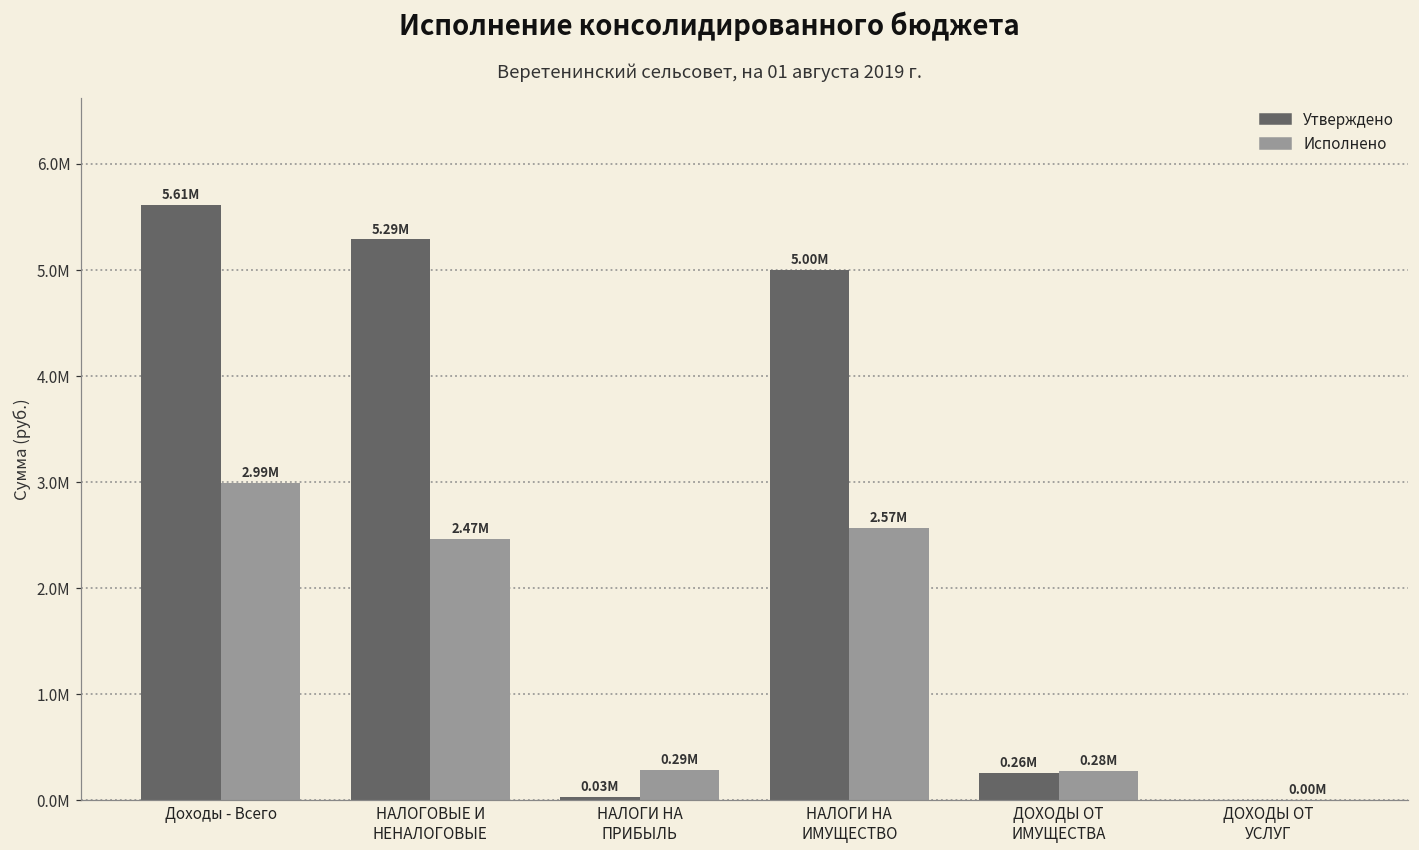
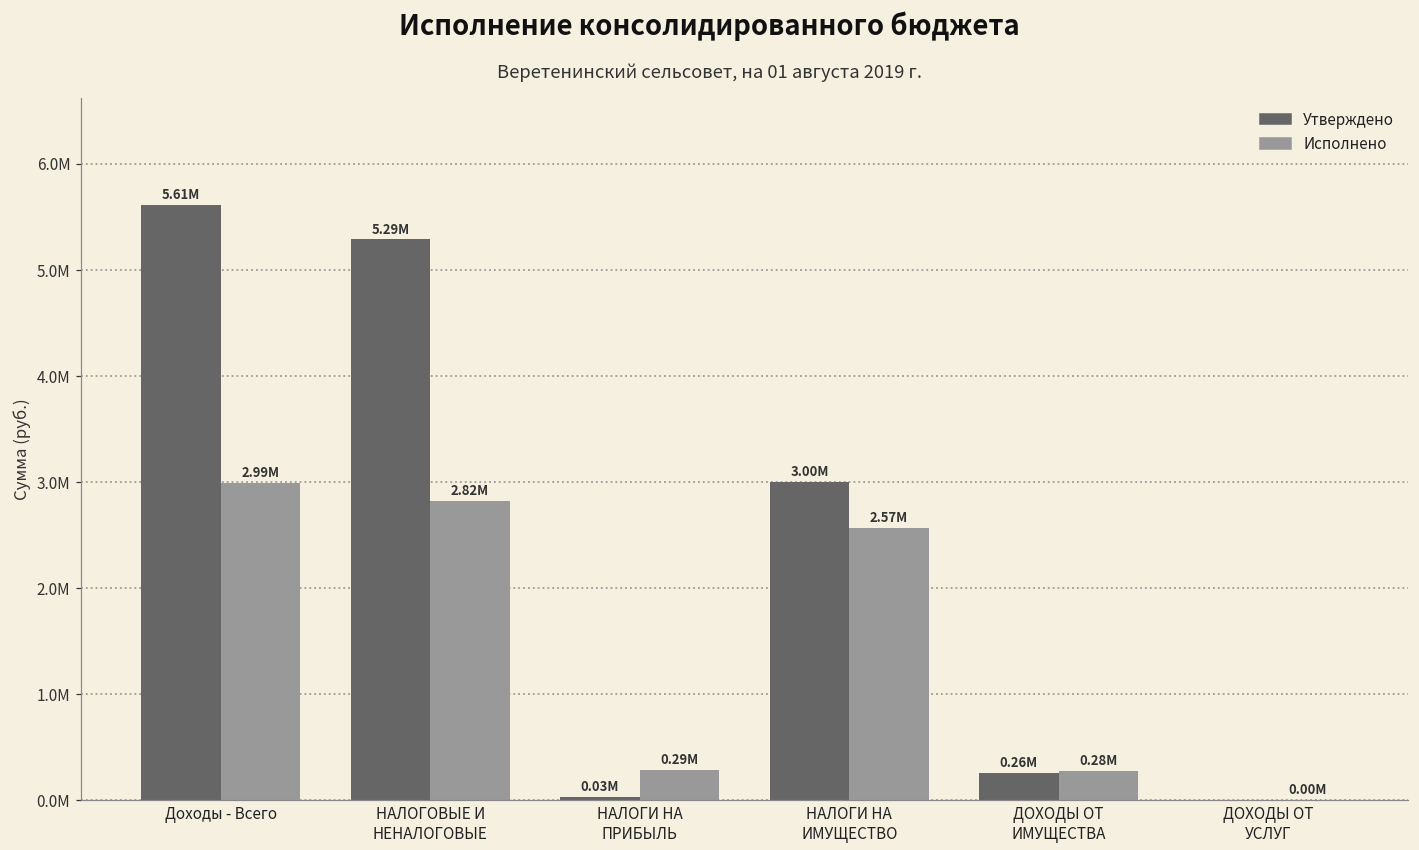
  {
    "Утверждено": {
-     "НАЛОГИ НА ИМУЩЕСТВО": "5.00М"
+     "НАЛОГИ НА ИМУЩЕСТВО": "3.00М"
    },
    "Исполнено": {
-     "НАЛОГОВЫЕ И НЕНАЛОГОВЫЕ": "2.47М"
+     "НАЛОГОВЫЕ И НЕНАЛОГОВЫЕ": "2.82М"
    }
  }
